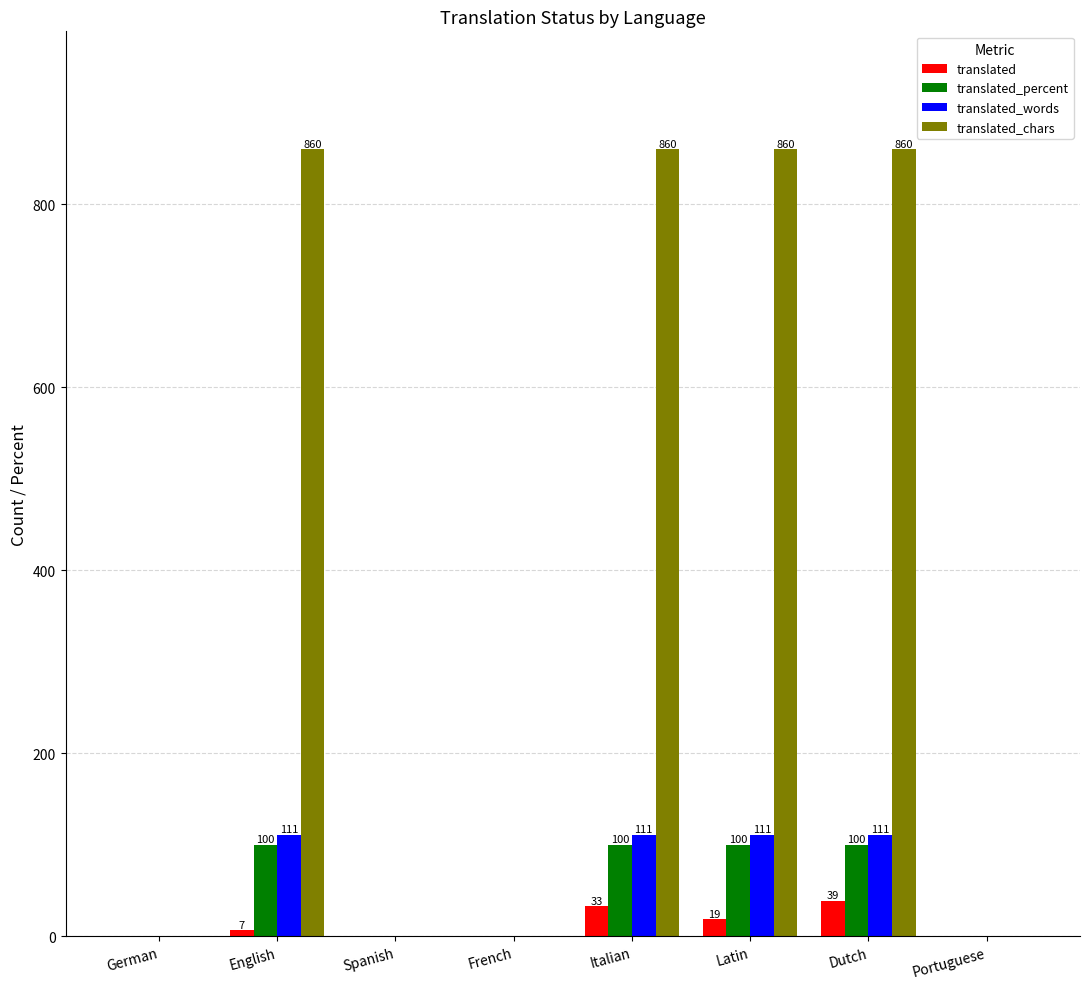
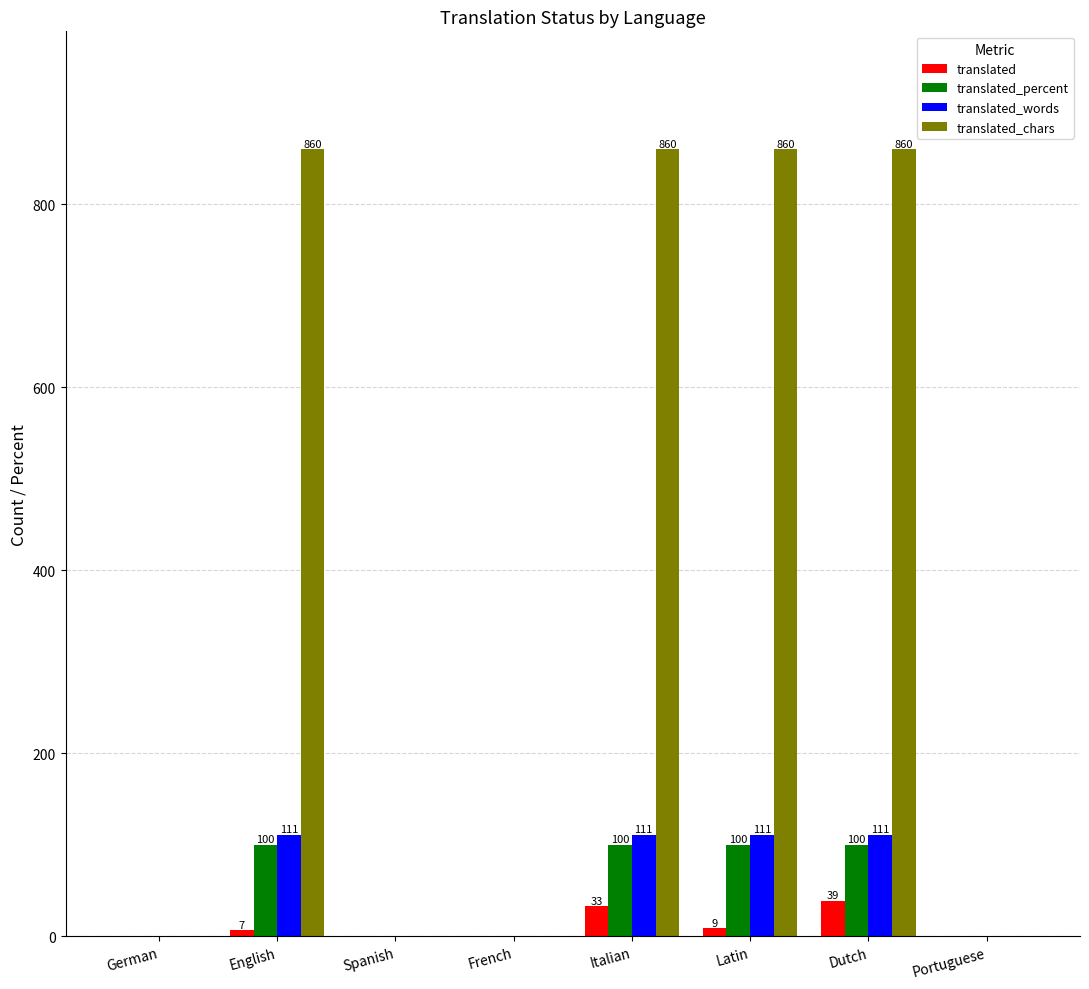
  {
    "translated": {
      "English": 7,
      "Italian": 33,
-     "Latin": 19,
+     "Latin": 9,
      "Dutch": 39
    },
    "translated_percent": {
      "English": 100,
      "Italian": 100,
      "Latin": 100,
      "Dutch": 100
    },
    "translated_words": {
      "English": 111,
      "Italian": 111,
      "Latin": 111,
      "Dutch": 111
    },
    "translated_chars": {
      "English": 860,
      "Italian": 860,
      "Latin": 860,
      "Dutch": 860
    }
  }
